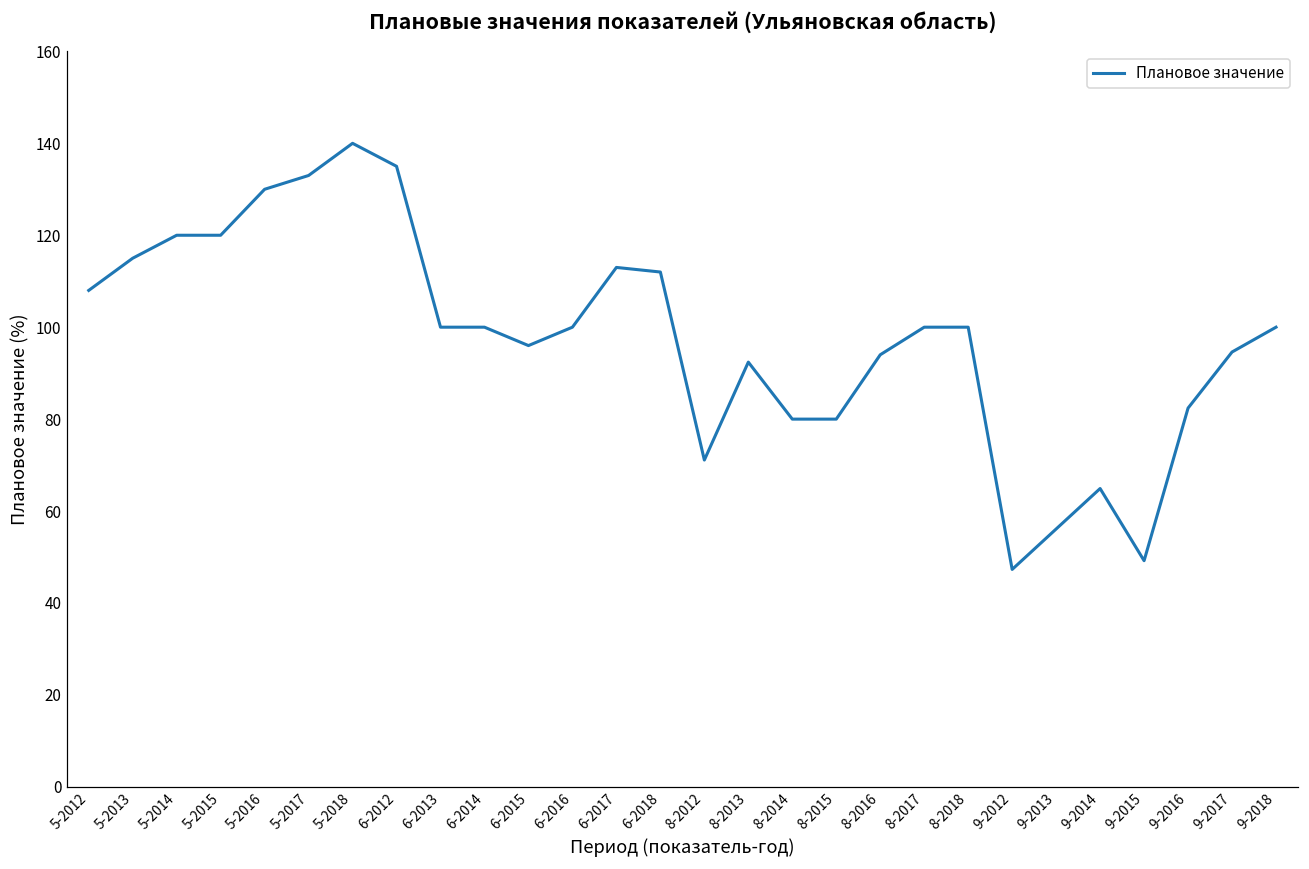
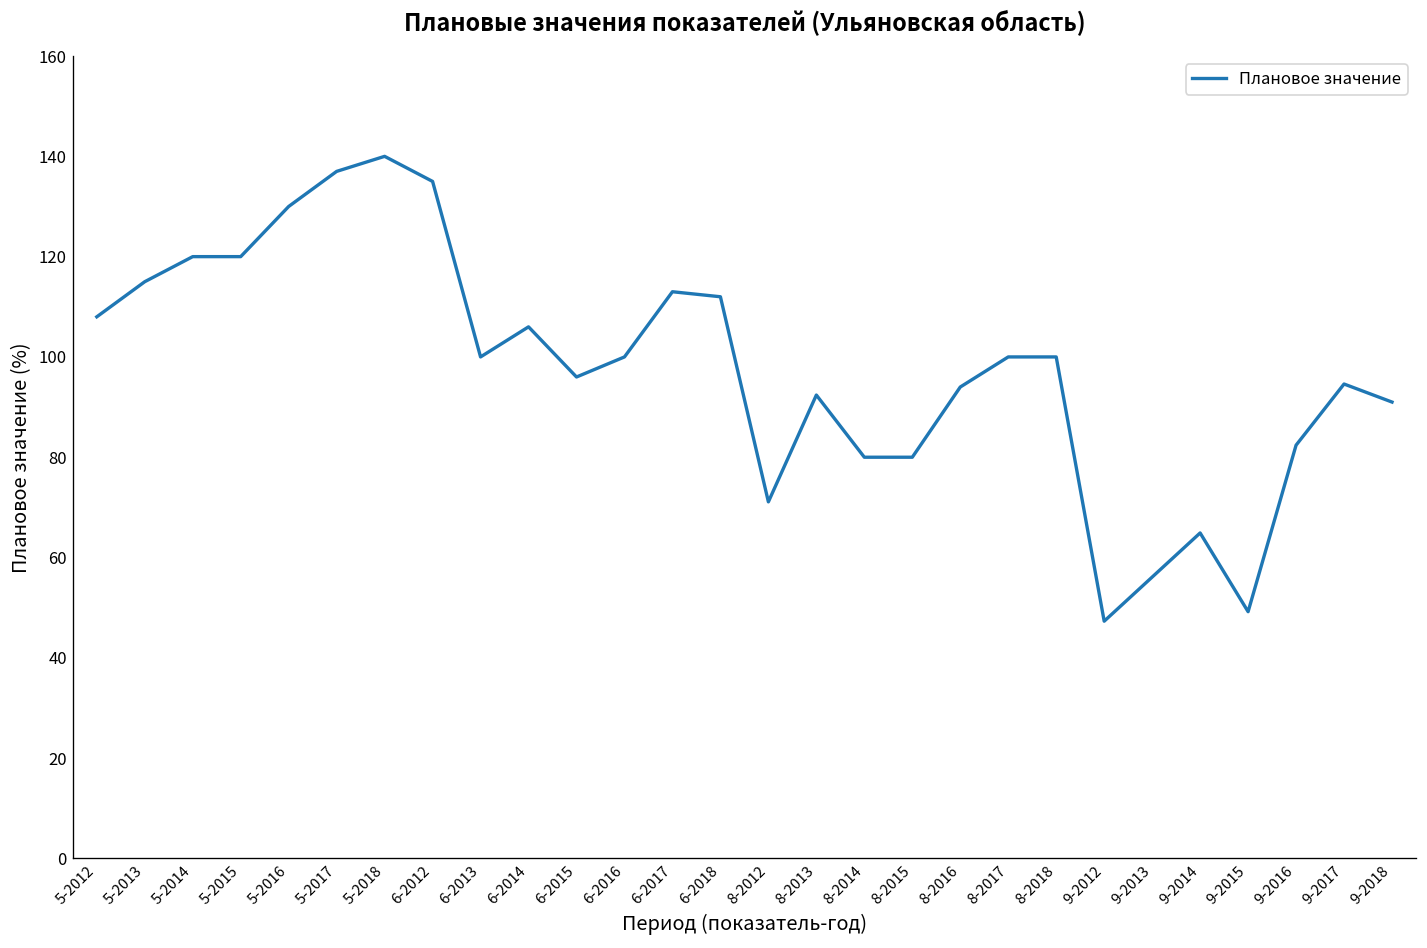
  {
    "5-2012": 108,
    "5-2013": 115,
    "5-2014": 120,
    "5-2015": 120,
    "5-2016": 130,
-   "5-2017": 133,
+   "5-2017": 137,
    "5-2018": 140,
    "6-2012": 135,
    "6-2013": 100,
-   "6-2014": 100,
+   "6-2014": 106,
    "6-2015": 96,
    "6-2016": 100,
    "6-2017": 113,
    "6-2018": 112,
    "8-2012": 71,
    "8-2013": 92,
    "8-2014": 80,
    "8-2015": 80,
    "8-2016": 94,
    "8-2017": 100,
    "8-2018": 100,
    "9-2012": 47,
    "9-2013": 56,
    "9-2014": 65,
    "9-2015": 49,
    "9-2016": 82,
    "9-2017": 95,
-   "9-2018": 100
+   "9-2018": 91
  }
